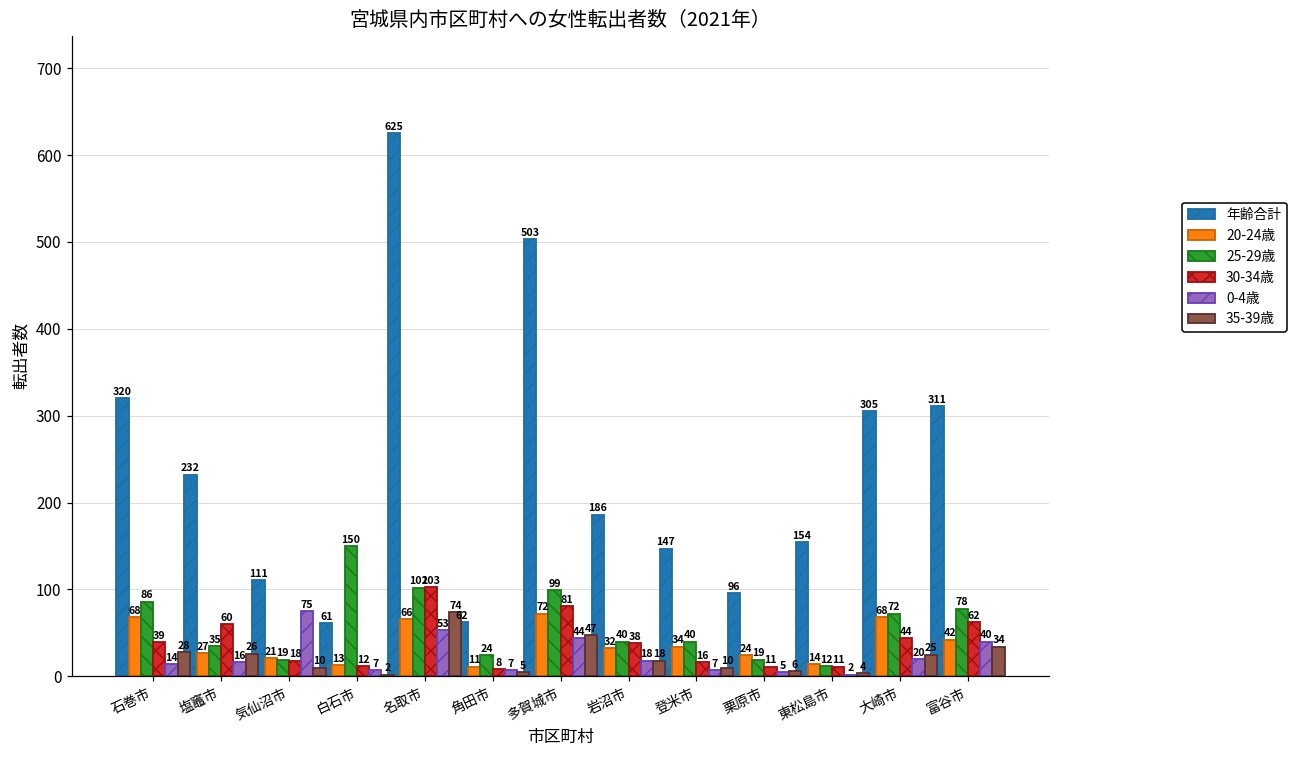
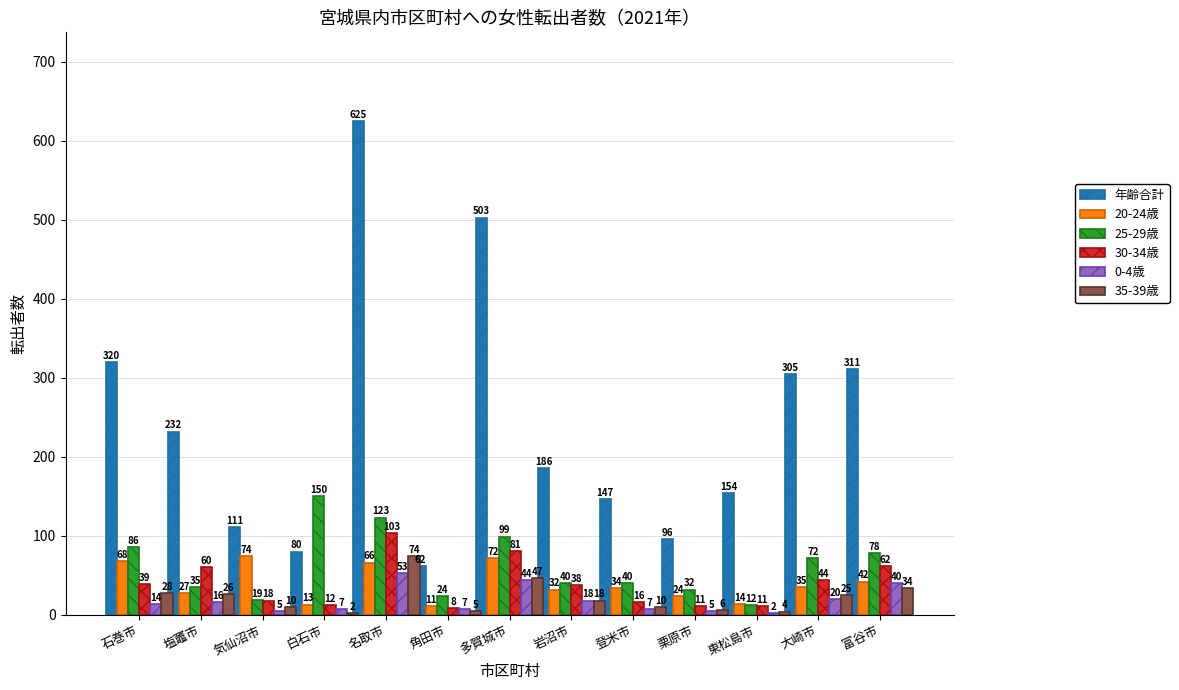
  {
    "年齢合計": {
      "石巻市": 320,
      "塩竈市": 232,
      "気仙沼市": 111,
-     "白石市": 61,
+     "白石市": 80,
      "名取市": 625,
      "角田市": 62,
      "多賀城市": 503,
      "岩沼市": 186,
      "登米市": 147,
      "栗原市": 96,
      "東松島市": 154,
      "大崎市": 305,
      "富谷市": 311
    },
    "20-24歳": {
      "石巻市": 68,
      "塩竈市": 27,
-     "気仙沼市": 21,
+     "気仙沼市": 74,
      "白石市": 13,
      "名取市": 66,
      "角田市": 11,
      "多賀城市": 72,
      "岩沼市": 32,
      "登米市": 34,
      "栗原市": 24,
      "東松島市": 14,
-     "大崎市": 68,
+     "大崎市": 35,
      "富谷市": 42
    },
    "25-29歳": {
      "石巻市": 86,
      "塩竈市": 35,
      "気仙沼市": 19,
      "白石市": 150,
-     "名取市": 102,
+     "名取市": 123,
      "角田市": 24,
      "多賀城市": 99,
      "岩沼市": 40,
      "登米市": 40,
-     "栗原市": 19,
+     "栗原市": 32,
      "東松島市": 12,
      "大崎市": 72,
      "富谷市": 78
    },
    "30-34歳": {
      "石巻市": 39,
      "塩竈市": 60,
      "気仙沼市": 18,
      "白石市": 12,
      "角田市": 8,
      "多賀城市": 81,
      "岩沼市": 38,
      "登米市": 16,
      "栗原市": 11,
      "東松島市": 11,
      "大崎市": 44,
      "富谷市": 62
    },
    "0-4歳": {
      "石巻市": 14,
      "塩竈市": 16,
-     "気仙沼市": 75,
+     "気仙沼市": 5,
      "白石市": 7,
      "名取市": 53,
      "角田市": 7,
      "多賀城市": 44,
      "岩沼市": 18,
      "登米市": 7,
      "栗原市": 5,
      "東松島市": 2,
      "大崎市": 20,
      "富谷市": 40
    },
    "35-39歳": {
      "石巻市": 28,
      "塩竈市": 26,
      "気仙沼市": 10,
      "白石市": 2,
      "名取市": 74,
      "角田市": 5,
      "多賀城市": 47,
      "岩沼市": 18,
      "登米市": 10,
      "栗原市": 6,
      "東松島市": 4,
      "大崎市": 25,
      "富谷市": 34
    }
  }
